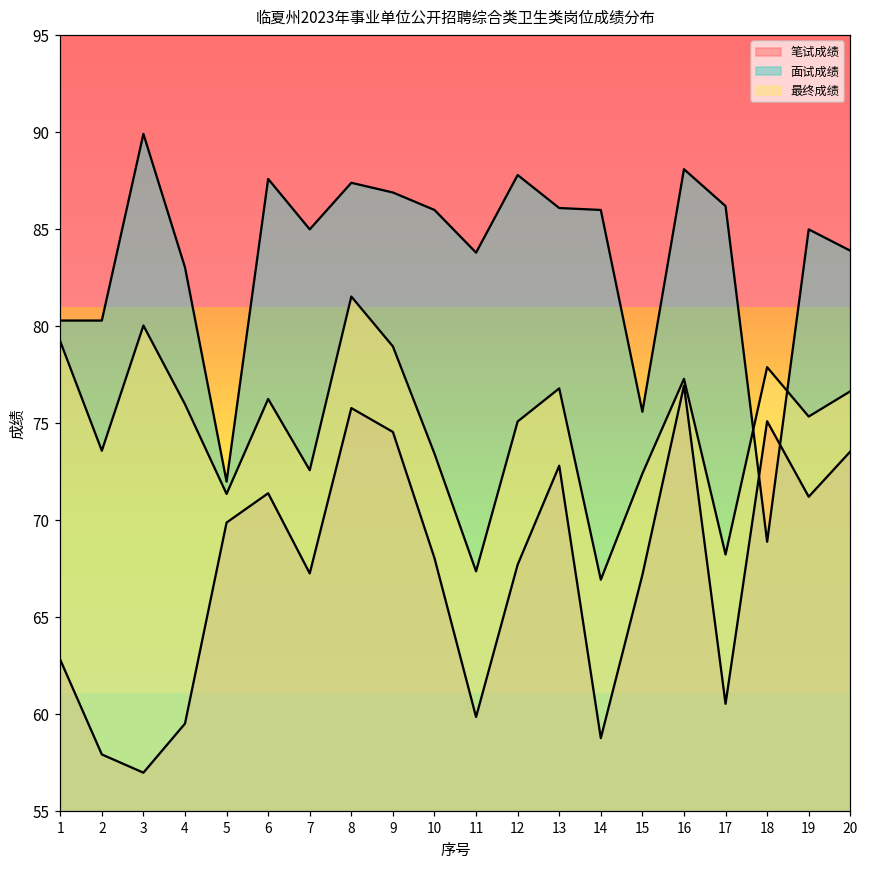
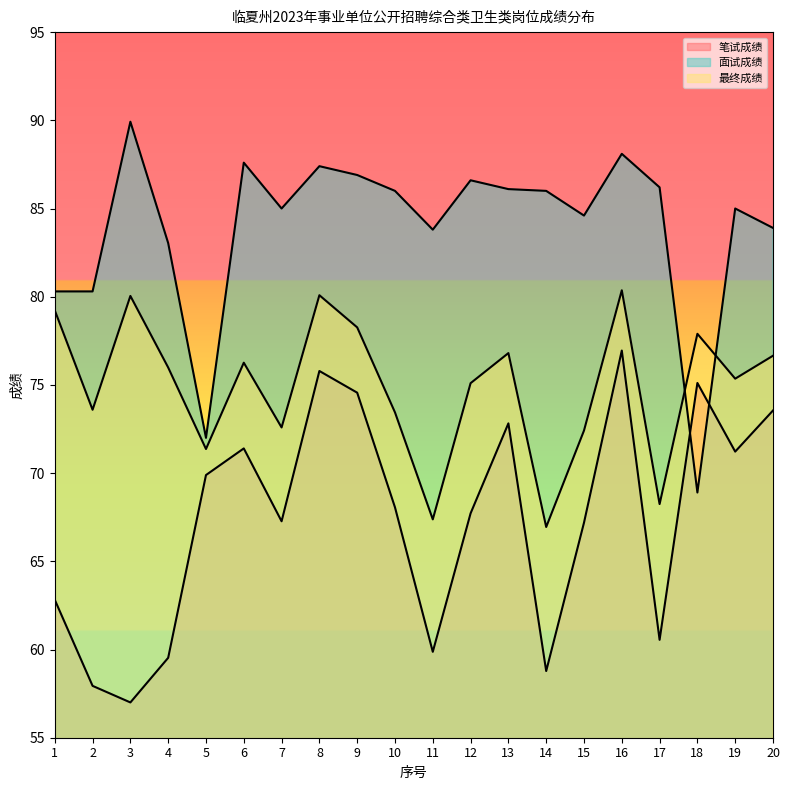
  {
    "笔试成绩": {
      "1": 62.8,
      "2": 57.9,
      "3": 57.0,
      "4": 59.5,
      "5": 69.9,
      "6": 71.4,
      "7": 67.3,
      "8": 75.8,
      "9": 74.6,
      "10": 68.1,
      "11": 59.9,
      "12": 67.7,
      "13": 72.8,
      "14": 58.8,
      "15": 67.2,
      "16": 77.0,
      "17": 60.6,
      "18": 75.1,
      "19": 71.2,
      "20": 73.6
    },
    "面试成绩": {
      "1": 80.3,
      "2": 80.3,
      "3": 89.9,
      "4": 83.0,
      "5": 72.0,
      "6": 87.6,
      "7": 85.0,
      "8": 87.4,
      "9": 86.9,
      "10": 86.0,
      "11": 83.8,
-     "12": 87.8,
+     "12": 86.6,
      "13": 86.1,
      "14": 86.0,
-     "15": 75.6,
+     "15": 84.6,
      "16": 88.1,
      "17": 86.2,
      "18": 68.9,
      "19": 85.0,
      "20": 83.9
    },
    "最终成绩": {
      "1": 79.2,
      "2": 73.6,
      "3": 80.0,
      "4": 76.0,
      "5": 71.4,
      "6": 76.3,
      "7": 72.6,
-     "8": 81.5,
-     "9": 79.0,
+     "8": 80.1,
+     "9": 78.3,
      "10": 73.4,
      "11": 67.4,
      "12": 75.1,
      "13": 76.8,
      "14": 66.9,
      "15": 72.4,
-     "16": 77.3,
+     "16": 80.4,
      "17": 68.2,
      "18": 77.9,
      "19": 75.4,
      "20": 76.7
    }
  }
